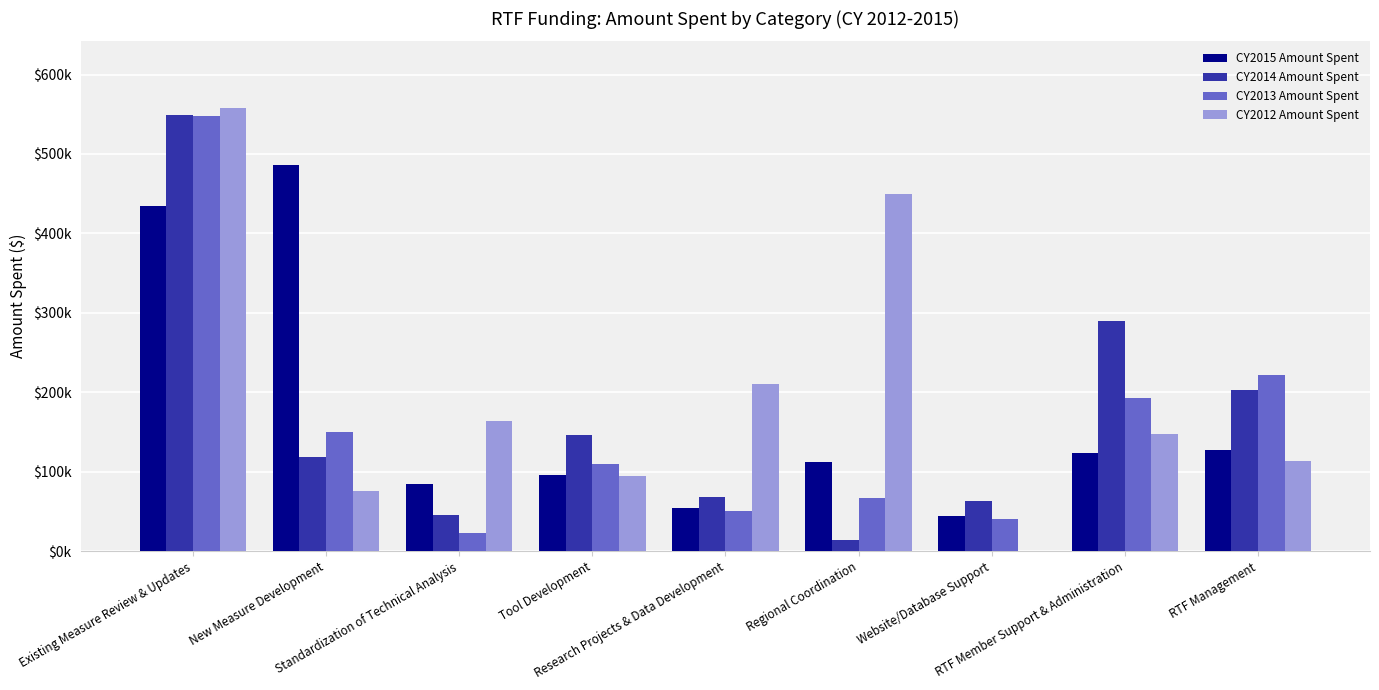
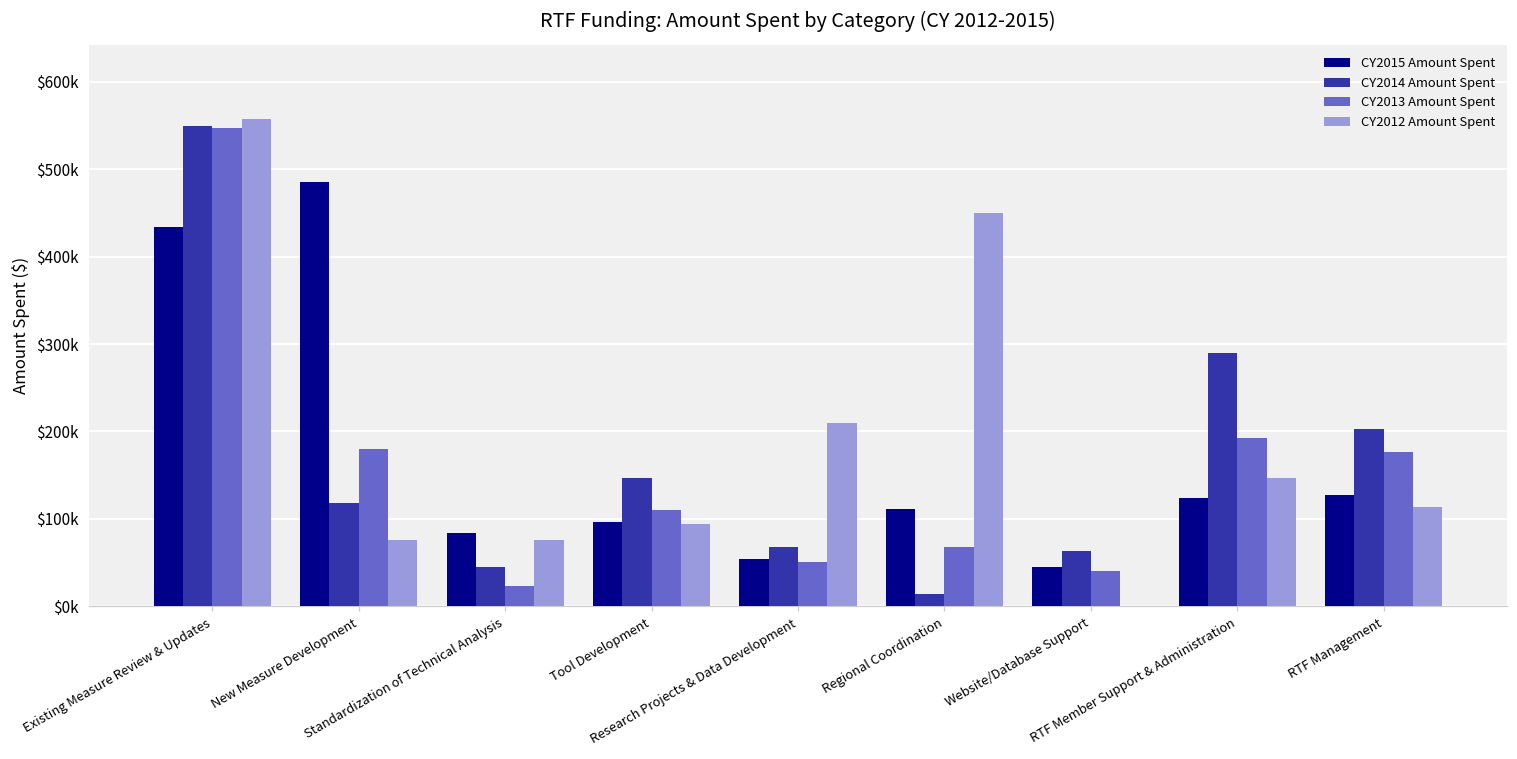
  {
    "CY2015 Amount Spent": {
      "Existing Measure Review & Updates": "$430000",
      "New Measure Development": "$490000",
      "Standardization of Technical Analysis": "$80000",
      "Tool Development": "$100000",
      "Research Projects & Data Development": "$50000",
      "Regional Coordination": "$110000",
      "Website/Database Support": "$40000",
      "RTF Member Support & Administration": "$120000",
      "RTF Management": "$130000"
    },
    "CY2014 Amount Spent": {
      "Existing Measure Review & Updates": "$550000",
      "New Measure Development": "$120000",
      "Standardization of Technical Analysis": "$50000",
      "Tool Development": "$150000",
      "Research Projects & Data Development": "$70000",
      "Regional Coordination": "$10000",
      "Website/Database Support": "$60000",
      "RTF Member Support & Administration": "$290000",
      "RTF Management": "$200000"
    },
    "CY2013 Amount Spent": {
      "Existing Measure Review & Updates": "$550000",
-     "New Measure Development": "$150000",
+     "New Measure Development": "$180000",
      "Standardization of Technical Analysis": "$20000",
      "Tool Development": "$110000",
      "Research Projects & Data Development": "$50000",
      "Regional Coordination": "$70000",
      "Website/Database Support": "$40000",
      "RTF Member Support & Administration": "$190000",
-     "RTF Management": "$220000"
+     "RTF Management": "$180000"
    },
    "CY2012 Amount Spent": {
      "Existing Measure Review & Updates": "$560000",
      "New Measure Development": "$80000",
-     "Standardization of Technical Analysis": "$160000",
+     "Standardization of Technical Analysis": "$80000",
      "Tool Development": "$90000",
      "Research Projects & Data Development": "$210000",
      "Regional Coordination": "$450000",
      "Website/Database Support": "$0",
      "RTF Member Support & Administration": "$150000",
      "RTF Management": "$110000"
    }
  }
